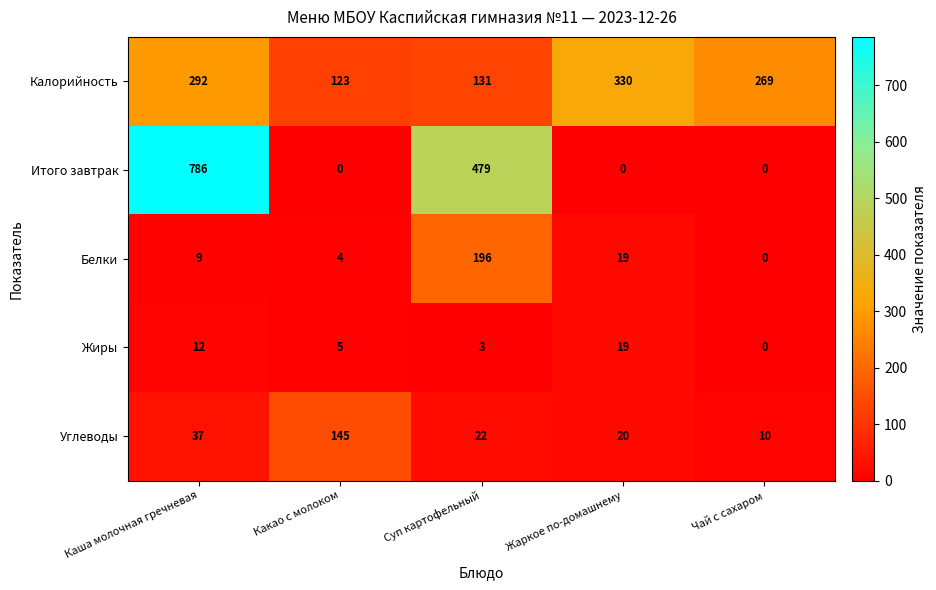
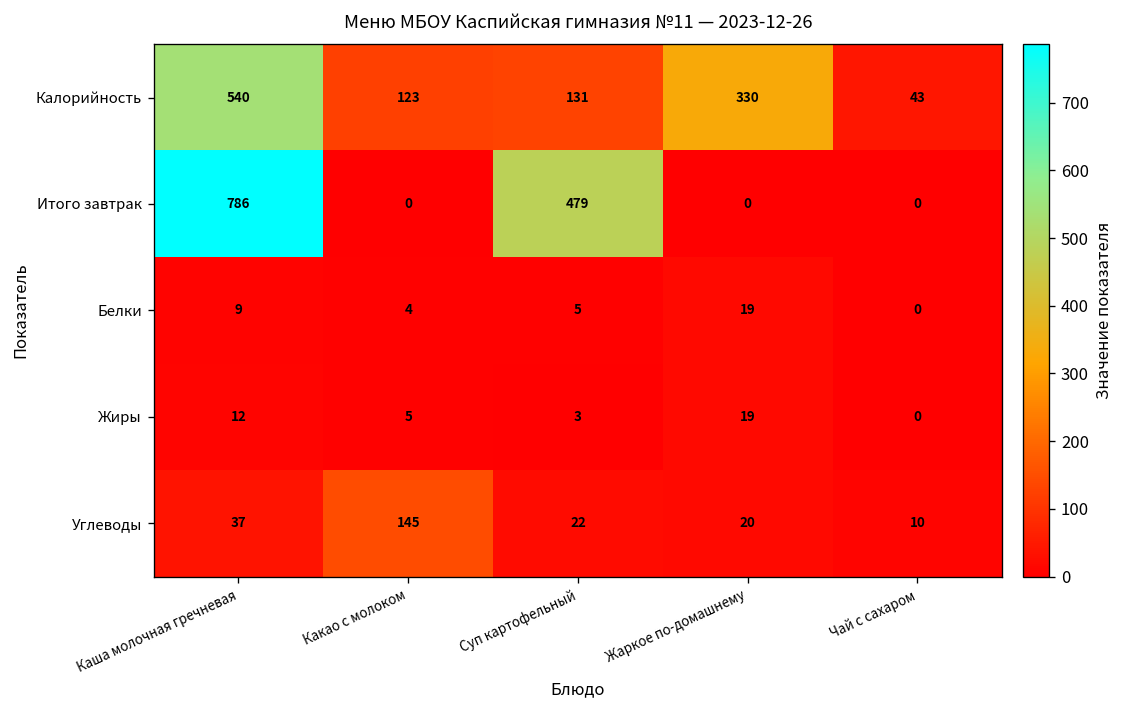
  {
    "Калорийность": {
-     "Каша молочная гречневая": 292,
+     "Каша молочная гречневая": 540,
      "Какао с молоком": 123,
      "Суп картофельный": 131,
      "Жаркое по-домашнему": 330,
-     "Чай с сахаром": 269
+     "Чай с сахаром": 43
    },
    "Итого завтрак": {
      "Каша молочная гречневая": 786,
      "Какао с молоком": 0,
      "Суп картофельный": 479,
      "Жаркое по-домашнему": 0,
      "Чай с сахаром": 0
    },
    "Белки": {
      "Каша молочная гречневая": 9,
      "Какао с молоком": 4,
-     "Суп картофельный": 196,
+     "Суп картофельный": 5,
      "Жаркое по-домашнему": 19,
      "Чай с сахаром": 0
    },
    "Жиры": {
      "Каша молочная гречневая": 12,
      "Какао с молоком": 5,
      "Суп картофельный": 3,
      "Жаркое по-домашнему": 19,
      "Чай с сахаром": 0
    },
    "Углеводы": {
      "Каша молочная гречневая": 37,
      "Какао с молоком": 145,
      "Суп картофельный": 22,
      "Жаркое по-домашнему": 20,
      "Чай с сахаром": 10
    }
  }
